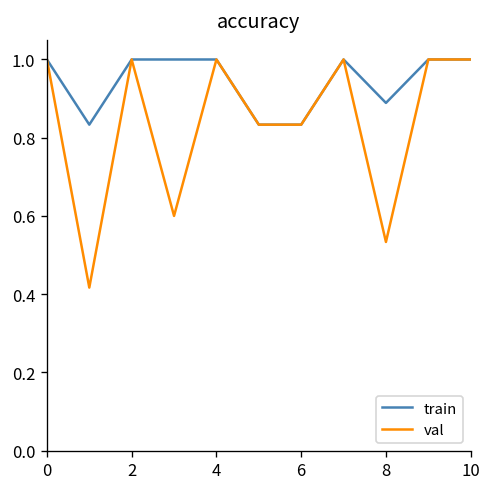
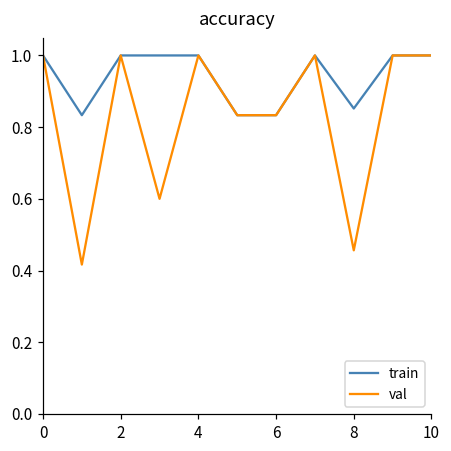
  {
    "train": {
-     "8": 0.89
+     "8": 0.85
    },
    "val": {
-     "8": 0.53
+     "8": 0.46
    }
  }
